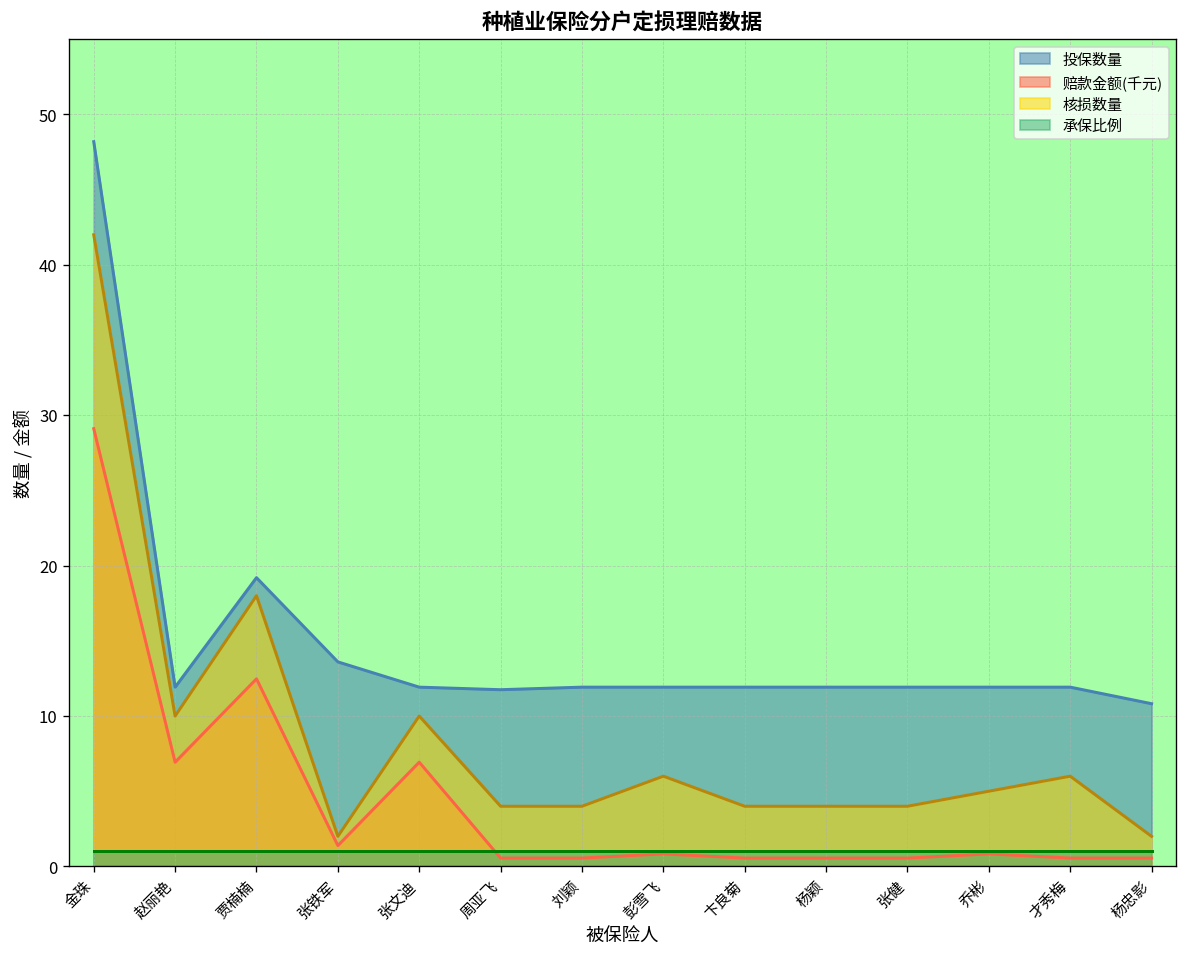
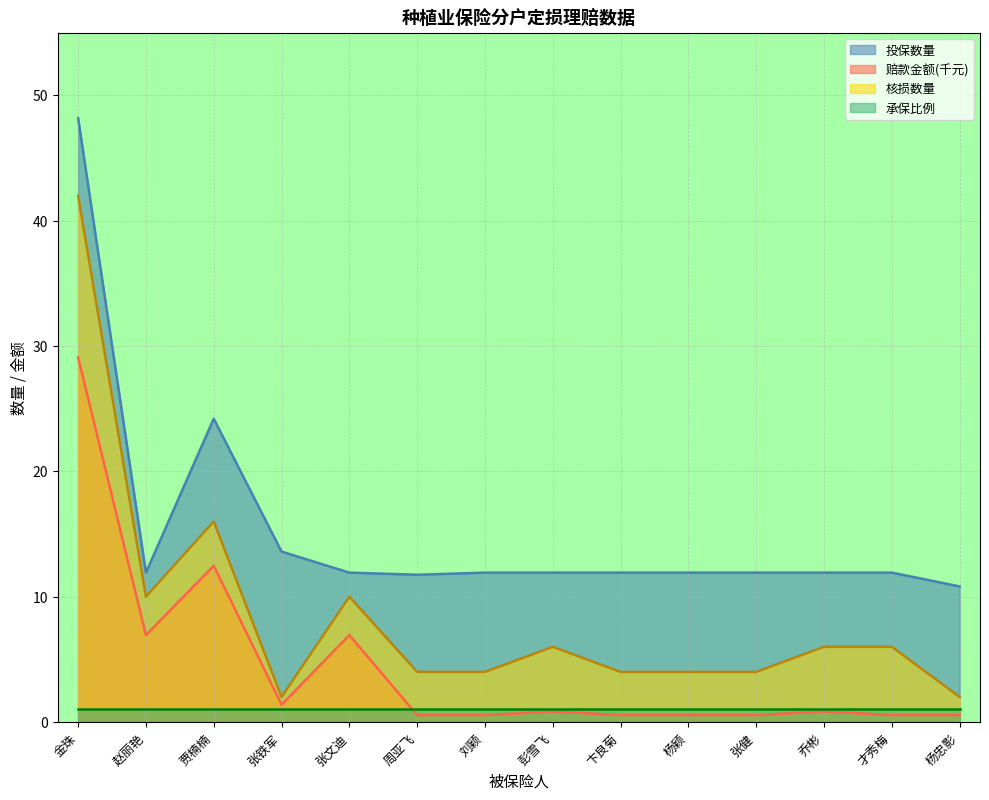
  {
    "投保数量": {
      "金珠": 48.2,
      "赵丽艳": 11.9,
-     "贾楠楠": 19.2,
+     "贾楠楠": 24.2,
      "张铁军": 13.6,
      "张文迪": 11.9,
      "周亚飞": 11.8,
      "刘颖": 11.9,
      "彭雪飞": 11.9,
      "卞良菊": 11.9,
      "杨颖": 11.9,
      "张健": 11.9,
      "乔彬": 11.9,
      "才秀梅": 11.9,
      "杨忠影": 10.8
    },
    "赔款金额(千元)": {
      "金珠": 29.1,
      "赵丽艳": 6.9,
      "贾楠楠": 12.5,
      "张铁军": 1.4,
      "张文迪": 6.9,
      "周亚飞": 0.6,
      "刘颖": 0.6,
      "卞良菊": 0.6,
      "杨颖": 0.6,
      "张健": 0.6,
      "才秀梅": 0.6,
      "杨忠影": 0.6
    },
    "核损数量": {
      "金珠": 42,
      "赵丽艳": 10,
-     "贾楠楠": 18,
+     "贾楠楠": 16,
      "张铁军": 2,
      "张文迪": 10,
      "周亚飞": 4,
      "刘颖": 4,
      "彭雪飞": 6,
      "卞良菊": 4,
      "杨颖": 4,
      "张健": 4,
-     "乔彬": 5,
+     "乔彬": 6,
      "才秀梅": 6,
      "杨忠影": 2
    },
    "承保比例": {
      "金珠": 1.0,
      "赵丽艳": 1.0,
      "贾楠楠": 1.0,
      "张铁军": 1.0,
      "张文迪": 1.0,
      "周亚飞": 1.0,
      "刘颖": 1.0,
      "卞良菊": 1.0,
      "杨颖": 1.0,
      "张健": 1.0,
      "才秀梅": 1.0,
      "杨忠影": 1.0
    }
  }
